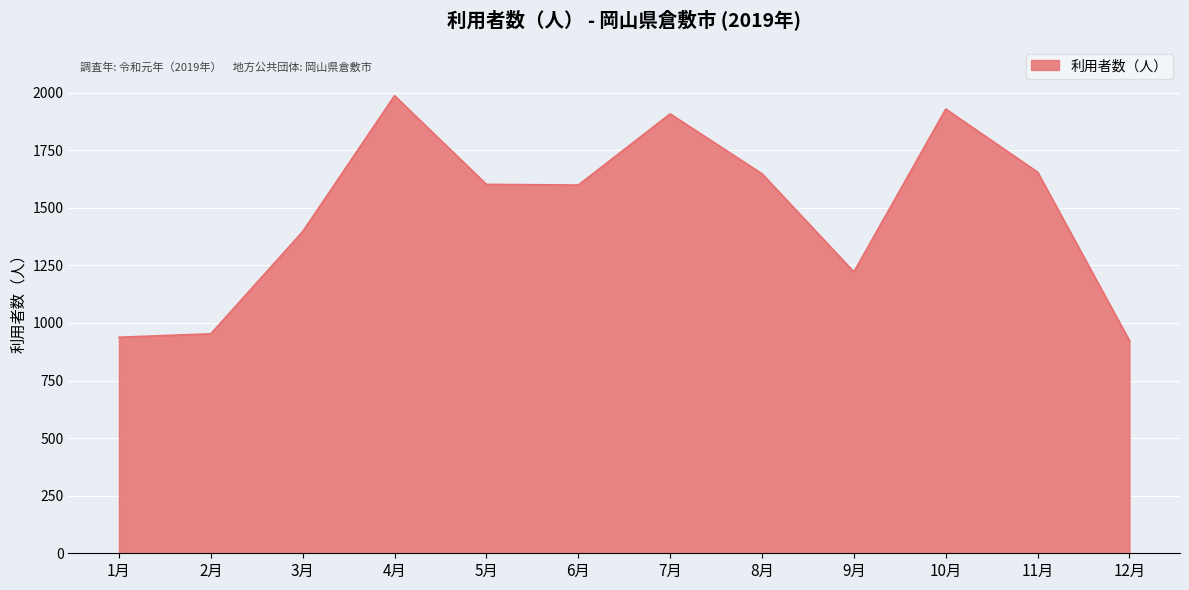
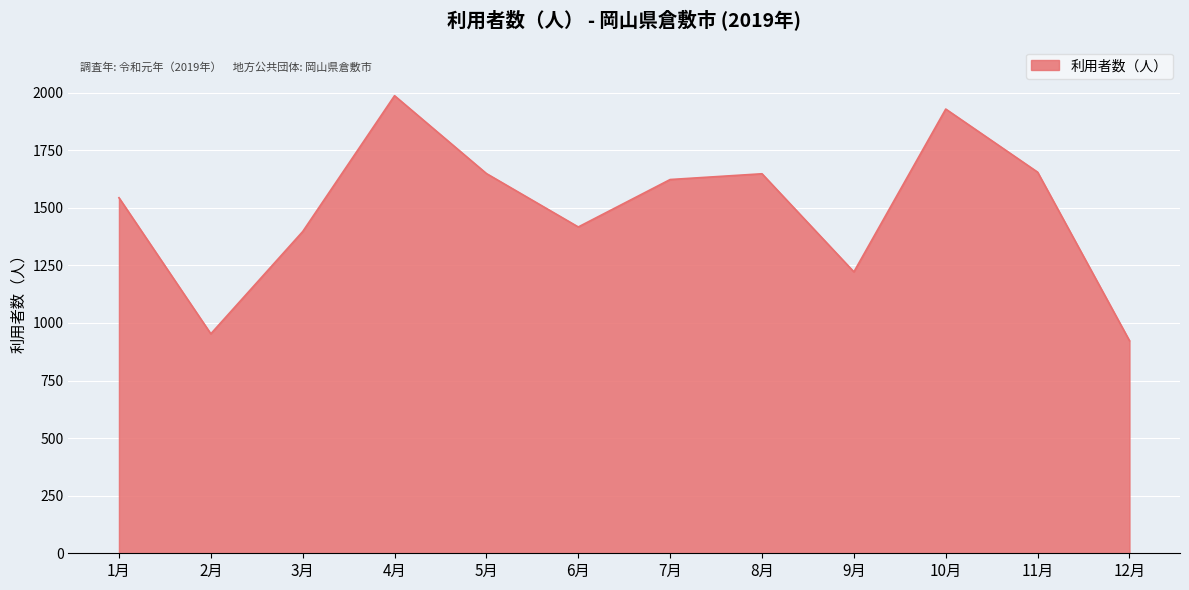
  {
-   "1月": 940,
+   "1月": 1540,
    "2月": 950,
    "3月": 1400,
    "4月": 1990,
-   "5月": 1600,
-   "6月": 1600,
-   "7月": 1910,
+   "5月": 1650,
+   "6月": 1420,
+   "7月": 1620,
    "8月": 1650,
    "9月": 1220,
    "10月": 1930,
    "11月": 1660,
    "12月": 920
  }
